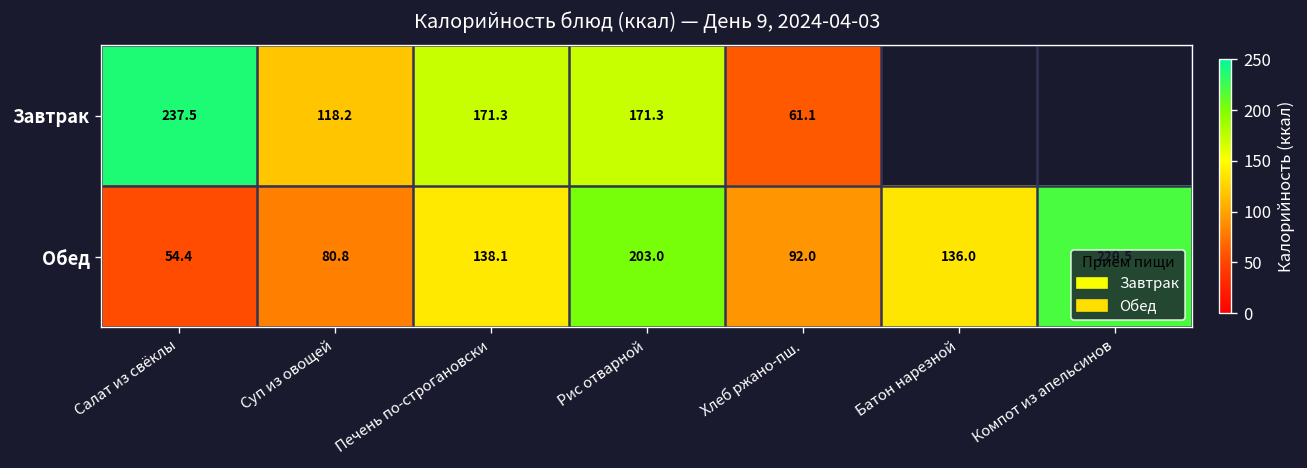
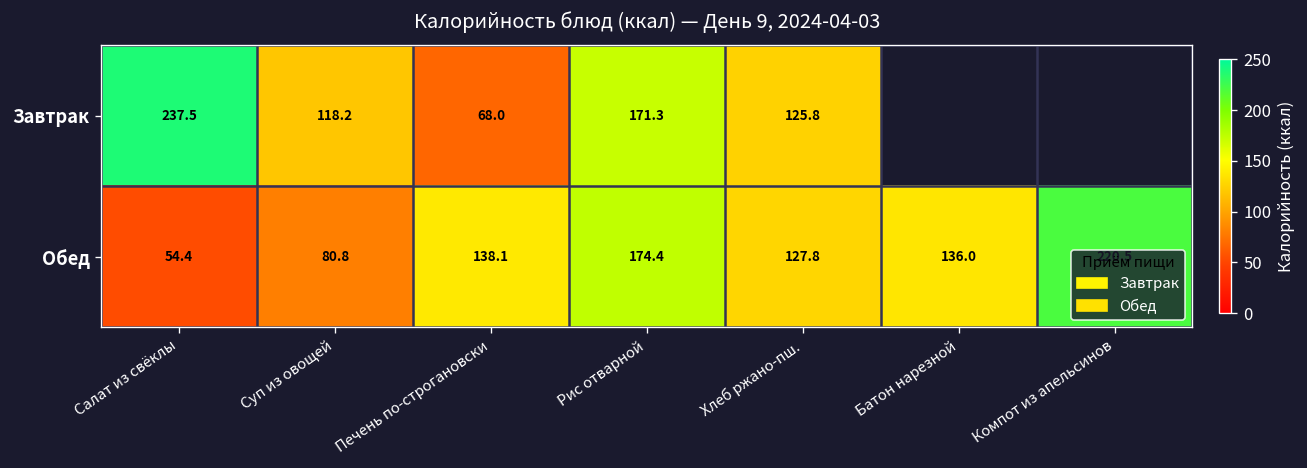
  {
    "Завтрак": {
      "Салат из свёклы": 237.5,
      "Суп из овощей": 118.2,
-     "Печень по-строгановски": 171.3,
+     "Печень по-строгановски": 68.0,
      "Рис отварной": 171.3,
-     "Хлеб ржано-пш.": 61.1
+     "Хлеб ржано-пш.": 125.8
    },
    "Обед": {
      "Салат из свёклы": 54.4,
      "Суп из овощей": 80.8,
      "Печень по-строгановски": 138.1,
-     "Рис отварной": 203.0,
-     "Хлеб ржано-пш.": 92.0,
+     "Рис отварной": 174.4,
+     "Хлеб ржано-пш.": 127.8,
      "Батон нарезной": 136.0
    }
  }
